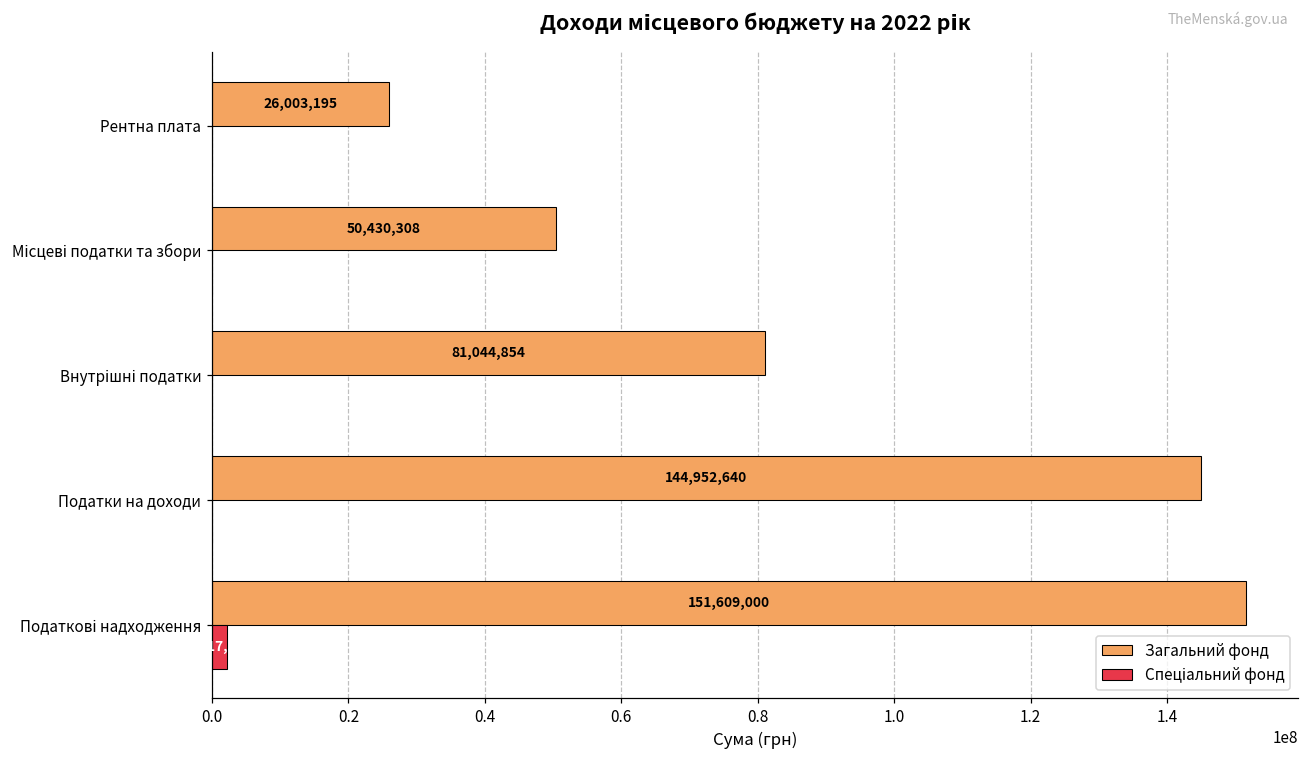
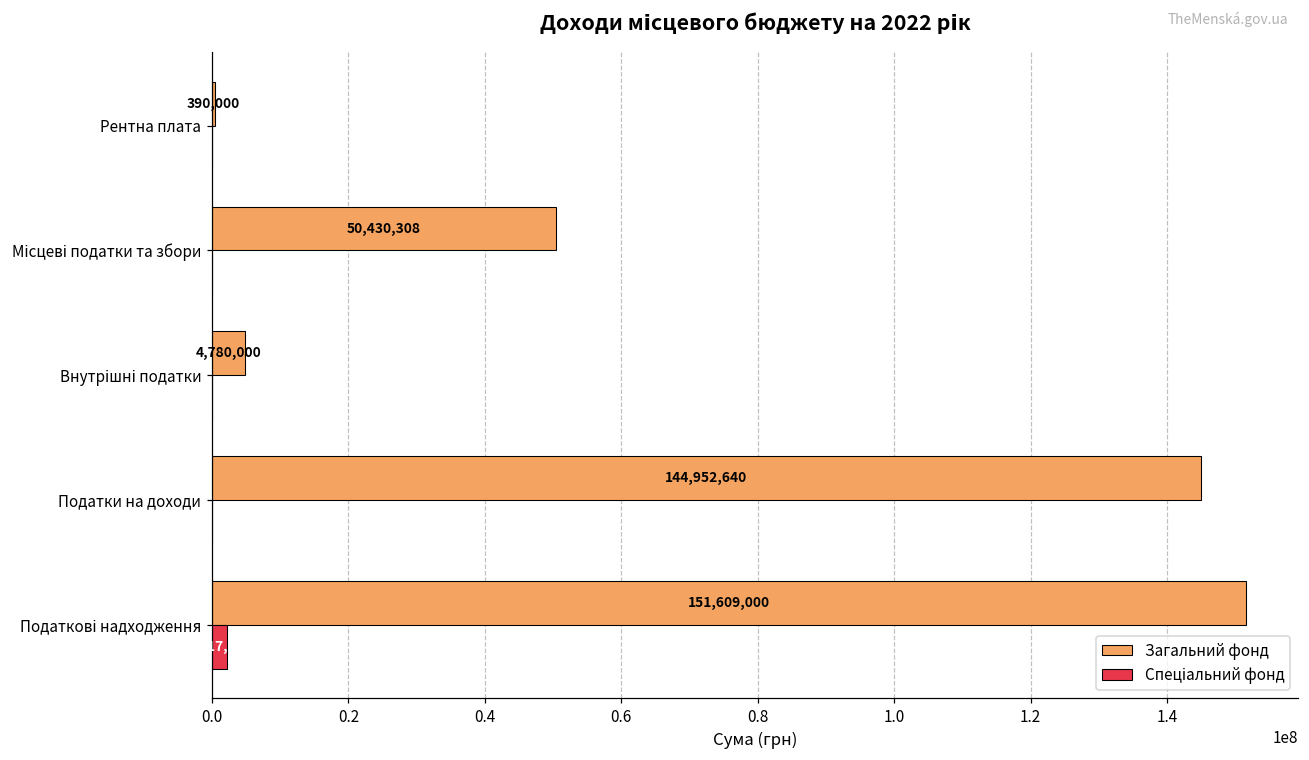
  {
    "Загальний фонд": {
-     "Рентна плата": "26,003,195",
+     "Рентна плата": "390,000",
      "Місцеві податки та збори": "50,430,308",
-     "Внутрішні податки": "81,044,854",
+     "Внутрішні податки": "4,780,000",
      "Податки на доходи": "144,952,640",
      "Податкові надходження": "151,609,000"
    },
    "Спеціальний фонд": {
      "Рентна плата": "0",
      "Місцеві податки та збори": "0",
      "Внутрішні податки": "0",
      "Податки на доходи": "0",
      "Податкові надходження": "2000000"
    }
  }
